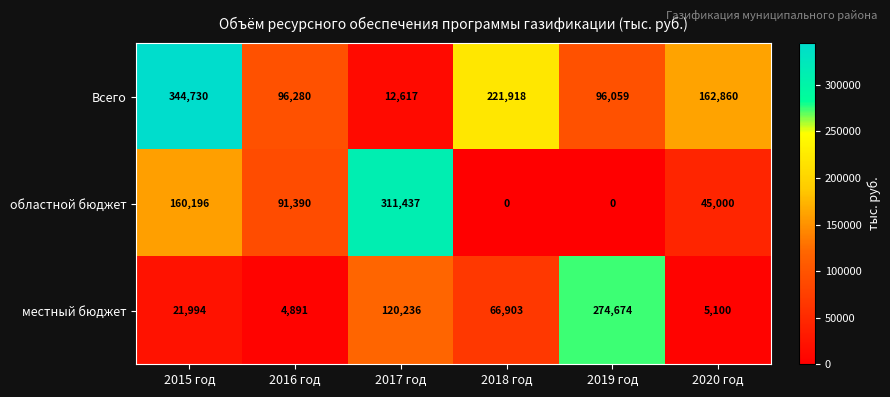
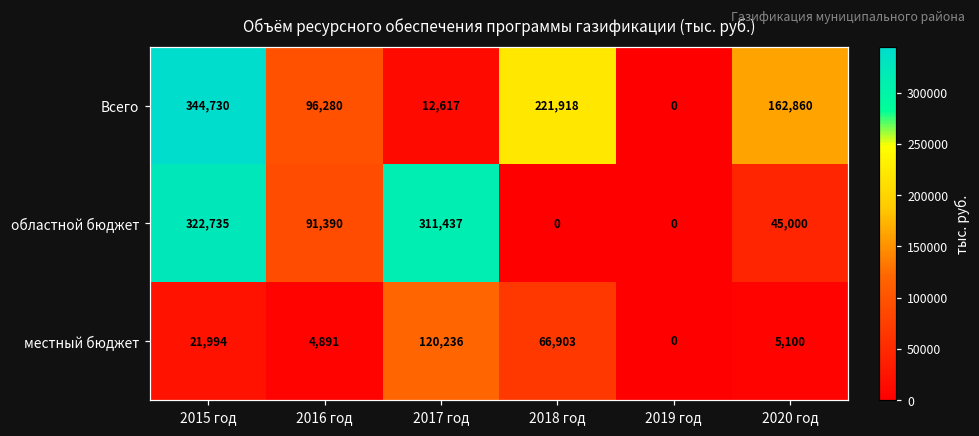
  {
    "Всего": {
      "2015 год": "344,730",
      "2016 год": "96,280",
      "2017 год": "12,617",
      "2018 год": "221,918",
-     "2019 год": "96,059",
+     "2019 год": "0",
      "2020 год": "162,860"
    },
    "областной бюджет": {
-     "2015 год": "160,196",
+     "2015 год": "322,735",
      "2016 год": "91,390",
      "2017 год": "311,437",
      "2018 год": "0",
      "2019 год": "0",
      "2020 год": "45,000"
    },
    "местный бюджет": {
      "2015 год": "21,994",
      "2016 год": "4,891",
      "2017 год": "120,236",
      "2018 год": "66,903",
-     "2019 год": "274,674",
+     "2019 год": "0",
      "2020 год": "5,100"
    }
  }
